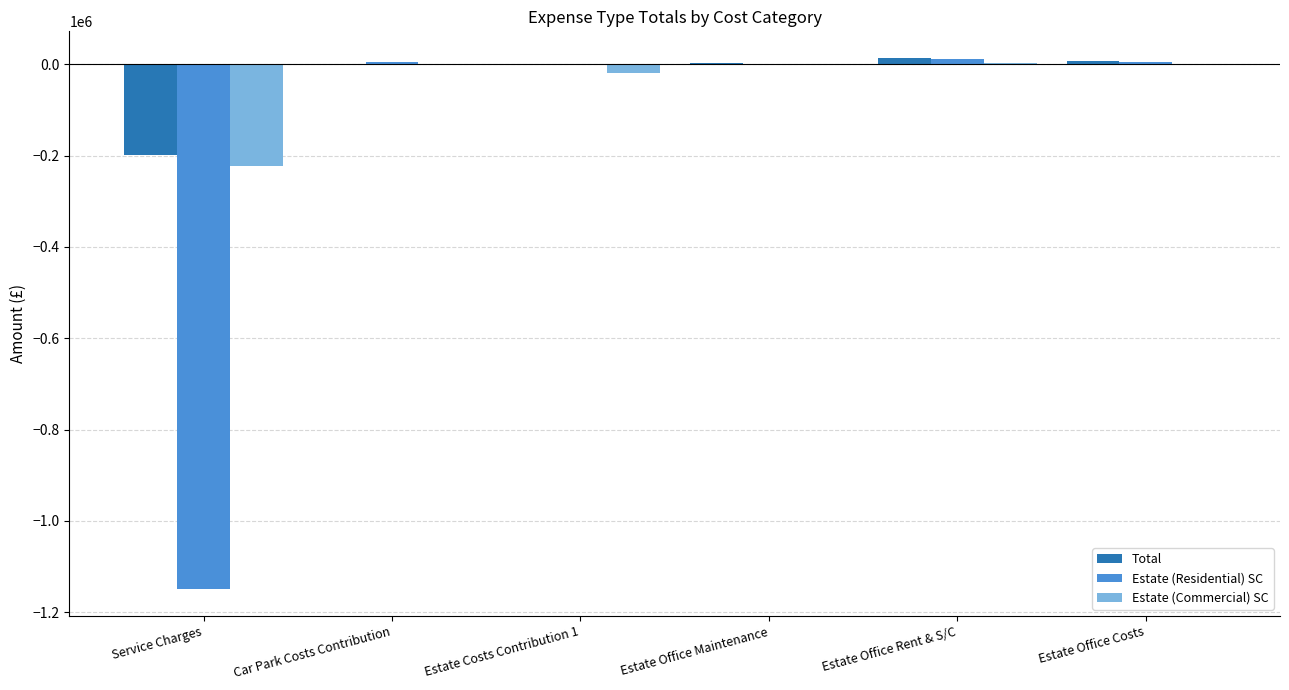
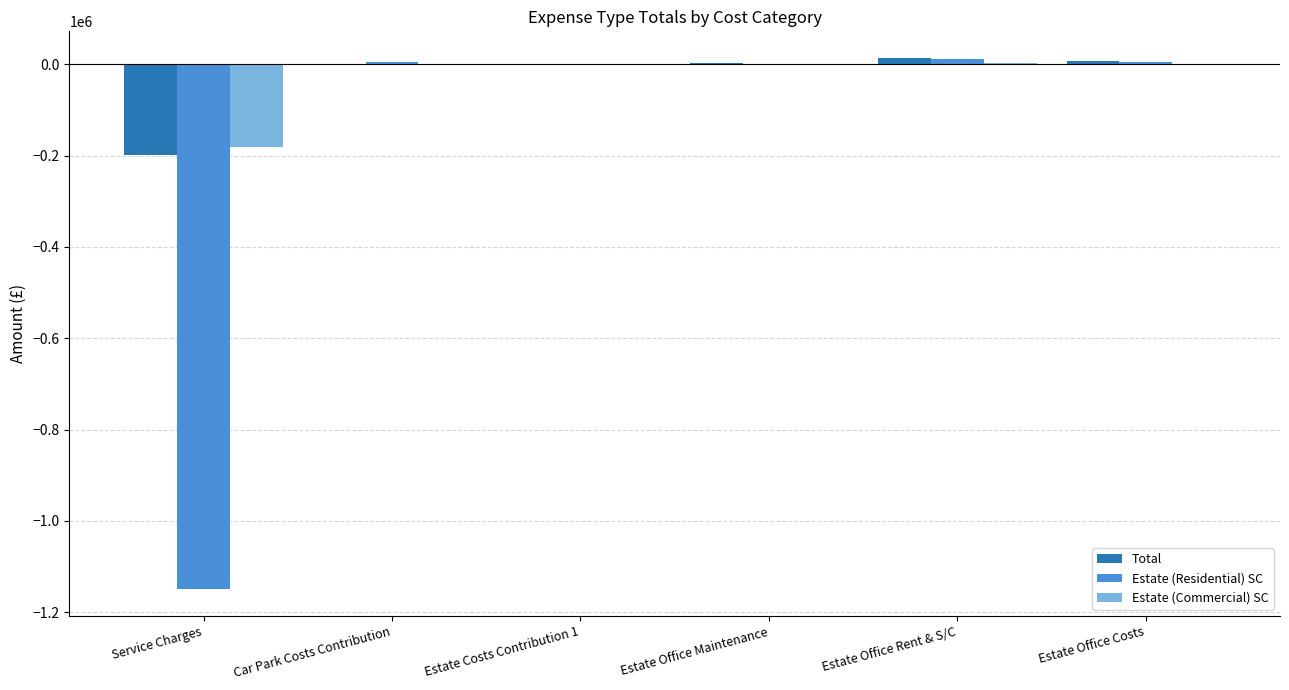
  {
    "Estate (Commercial) SC": {
-     "Service Charges": -220000,
+     "Service Charges": -180000,
      "Car Park Costs Contribution": 0,
-     "Estate Costs Contribution 1": -20000,
+     "Estate Costs Contribution 1": 0,
      "Estate Office Maintenance": 0
    }
  }
